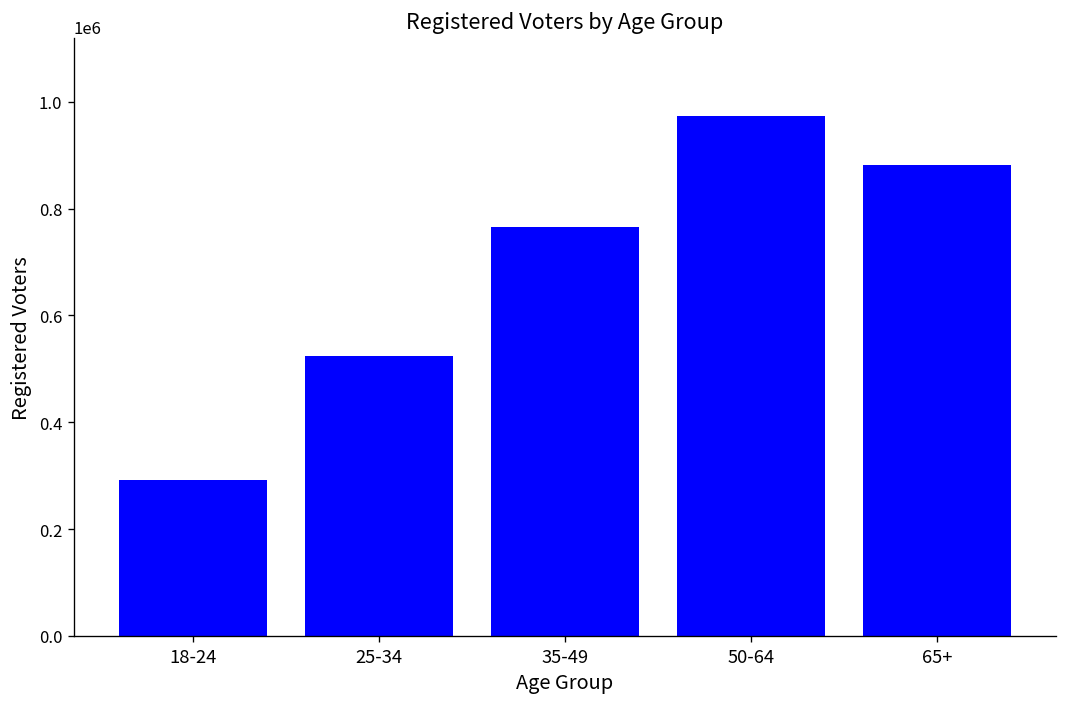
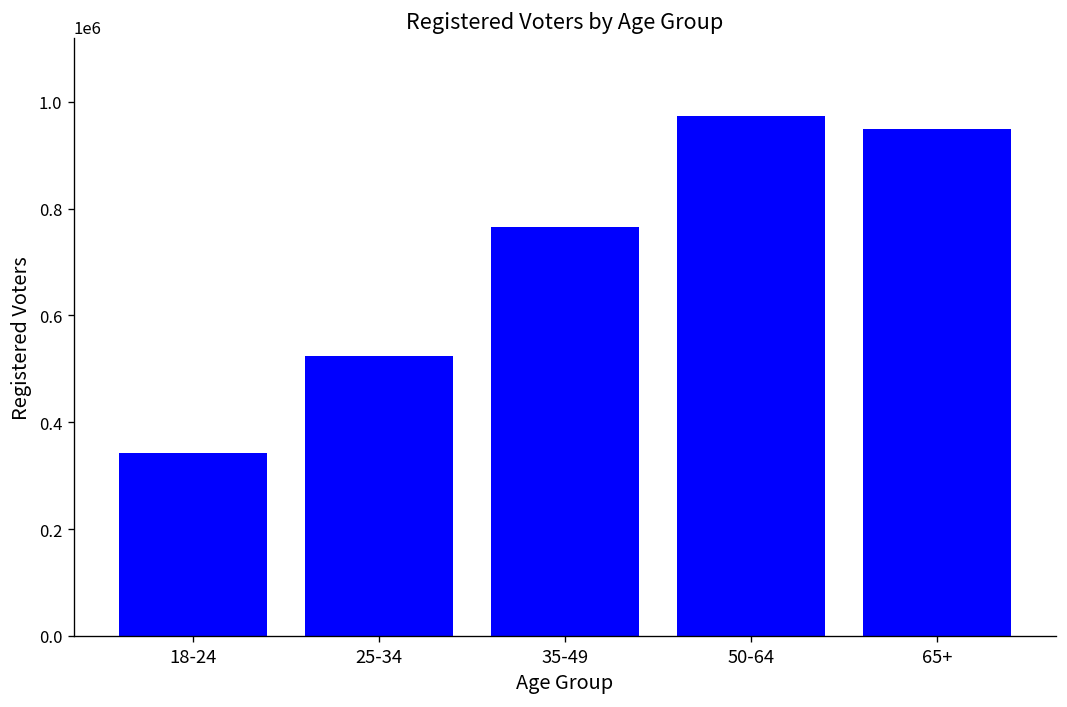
  {
-   "18-24": 290000,
+   "18-24": 340000,
    "25-34": 520000,
    "35-49": 770000,
    "50-64": 970000,
-   "65+": 880000
+   "65+": 950000
  }
